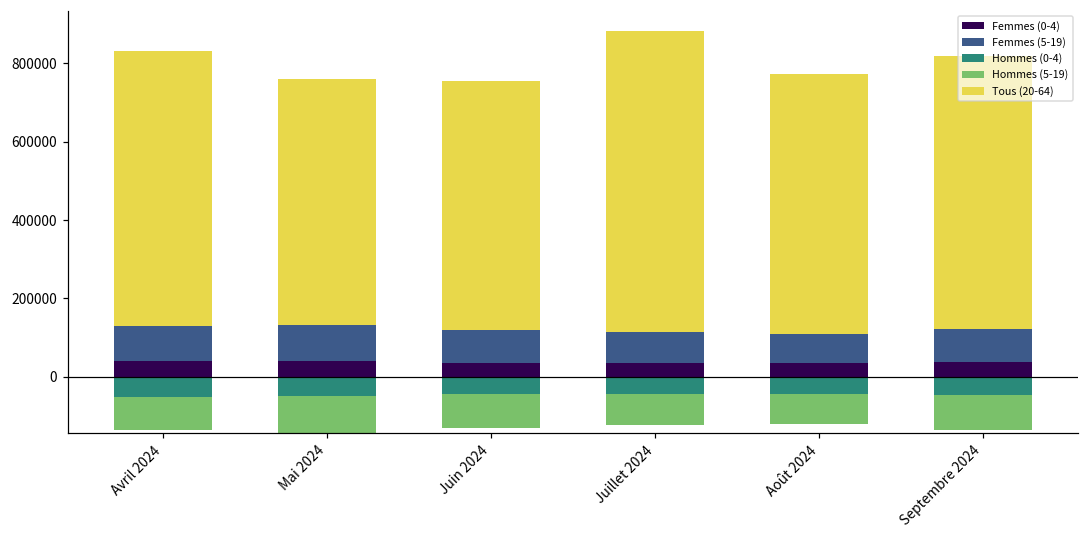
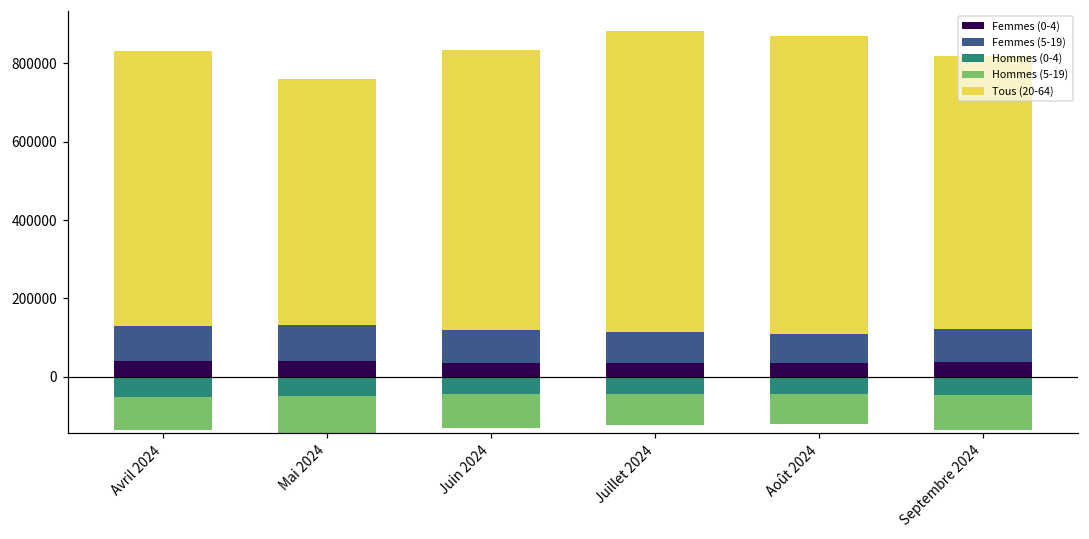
  {
    "Tous (20-64)": {
      "Avril 2024": 700000,
      "Mai 2024": 630000,
-     "Juin 2024": 640000,
+     "Juin 2024": 720000,
      "Juillet 2024": 770000,
-     "Août 2024": 660000
+     "Août 2024": 760000
    }
  }
